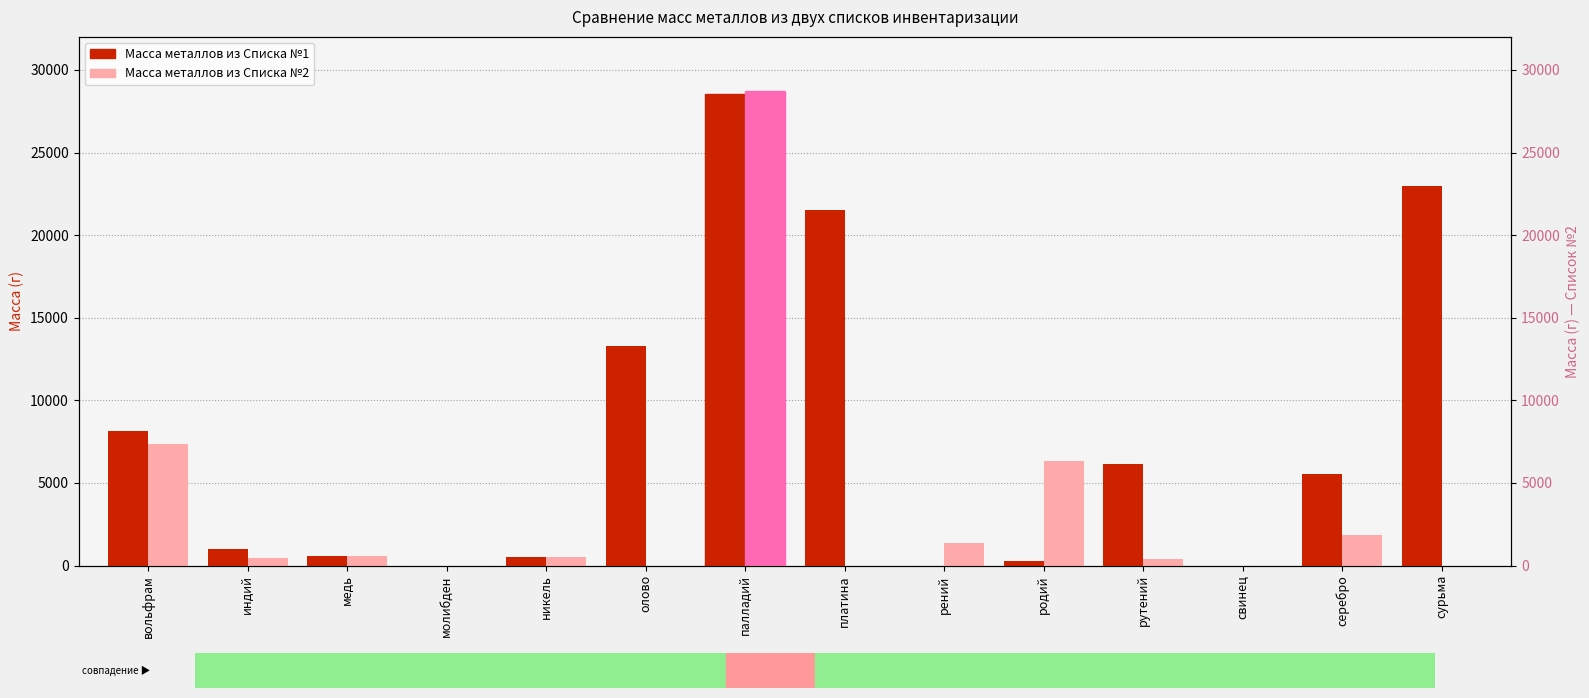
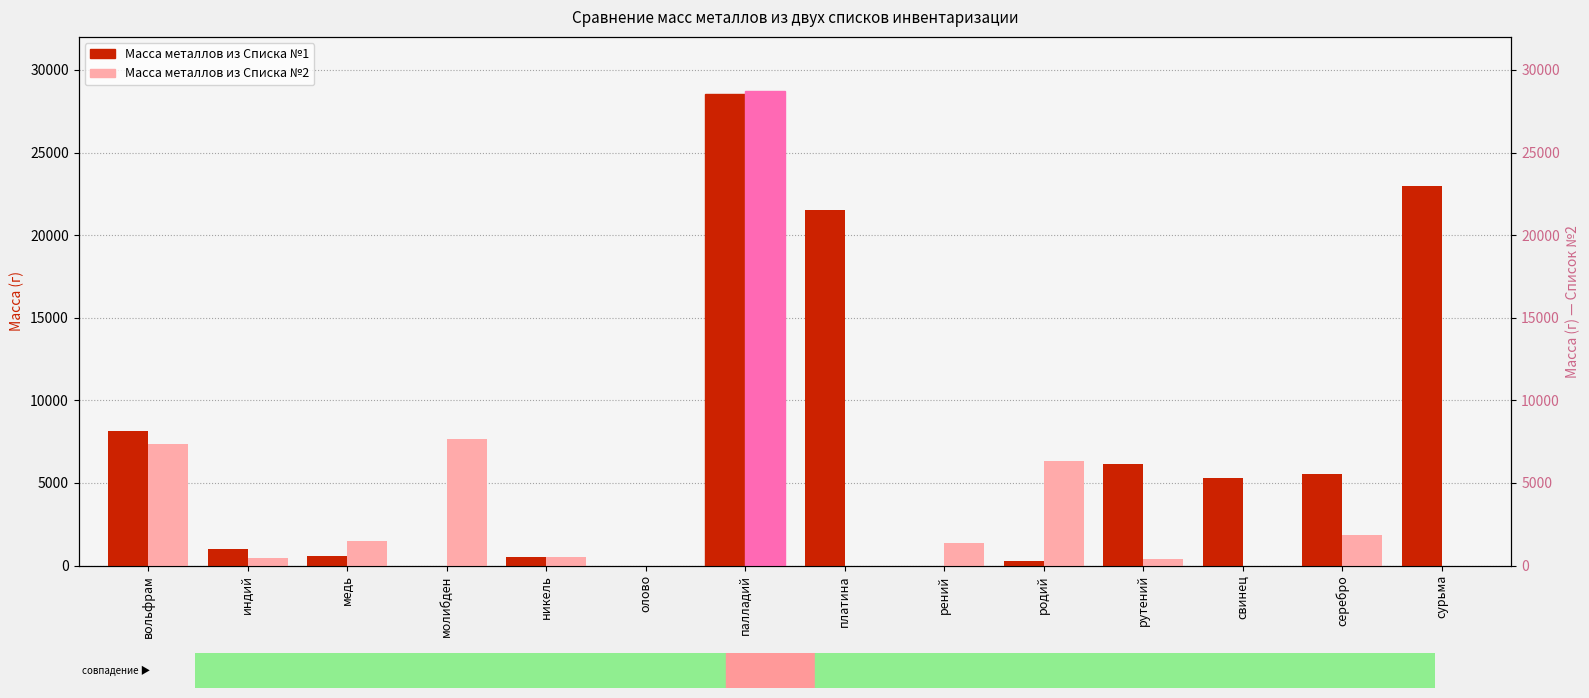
  {
    "Масса металлов из Списка №1": {
      "вольфрам": 8100,
      "индий": 1000,
      "медь": 600,
      "никель": 500,
-     "олово": 13300,
+     "олово": 0,
      "палладий": 28500,
      "платина": 21500,
      "родий": 300,
      "рутений": 6200,
-     "свинец": 0,
+     "свинец": 5300,
      "серебро": 5500,
      "сурьма": 23000
    },
    "Масса металлов из Списка №2": {
      "вольфрам": 7300,
      "индий": 500,
-     "медь": 600,
-     "молибден": 0,
+     "медь": 1500,
+     "молибден": 7600,
      "никель": 500,
      "палладий": 28700,
      "рений": 1400,
      "родий": 6300,
      "рутений": 400,
      "серебро": 1900
    }
  }
